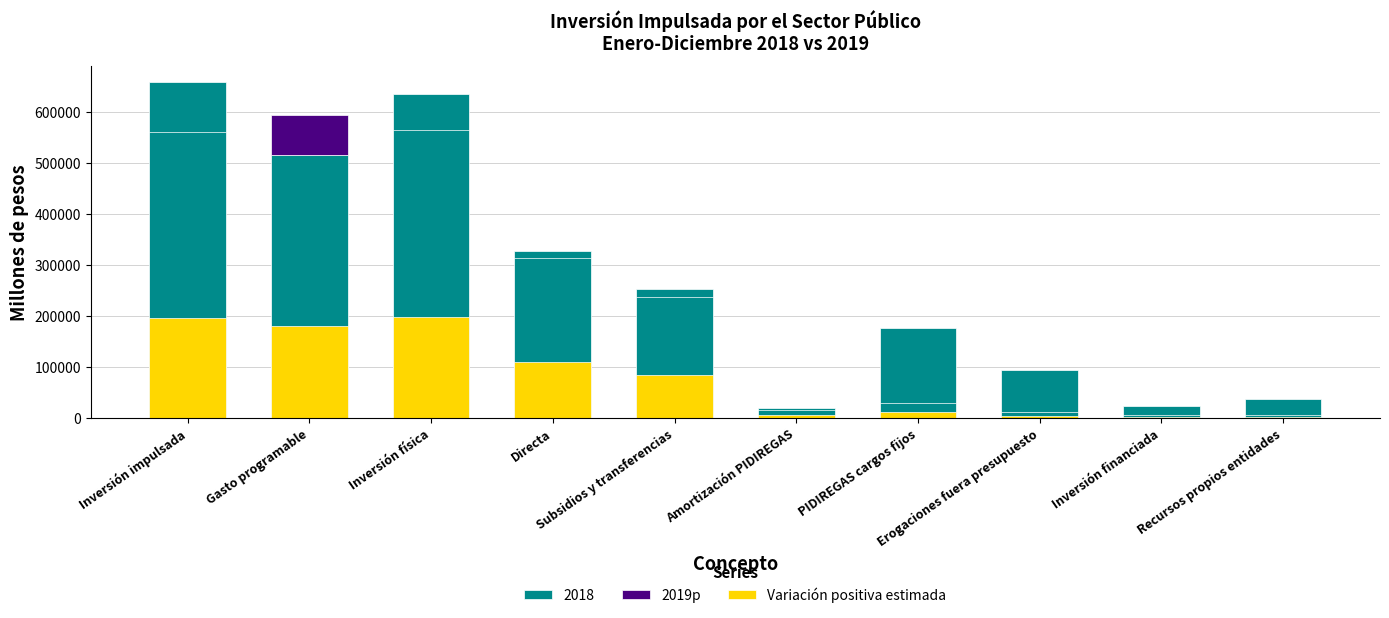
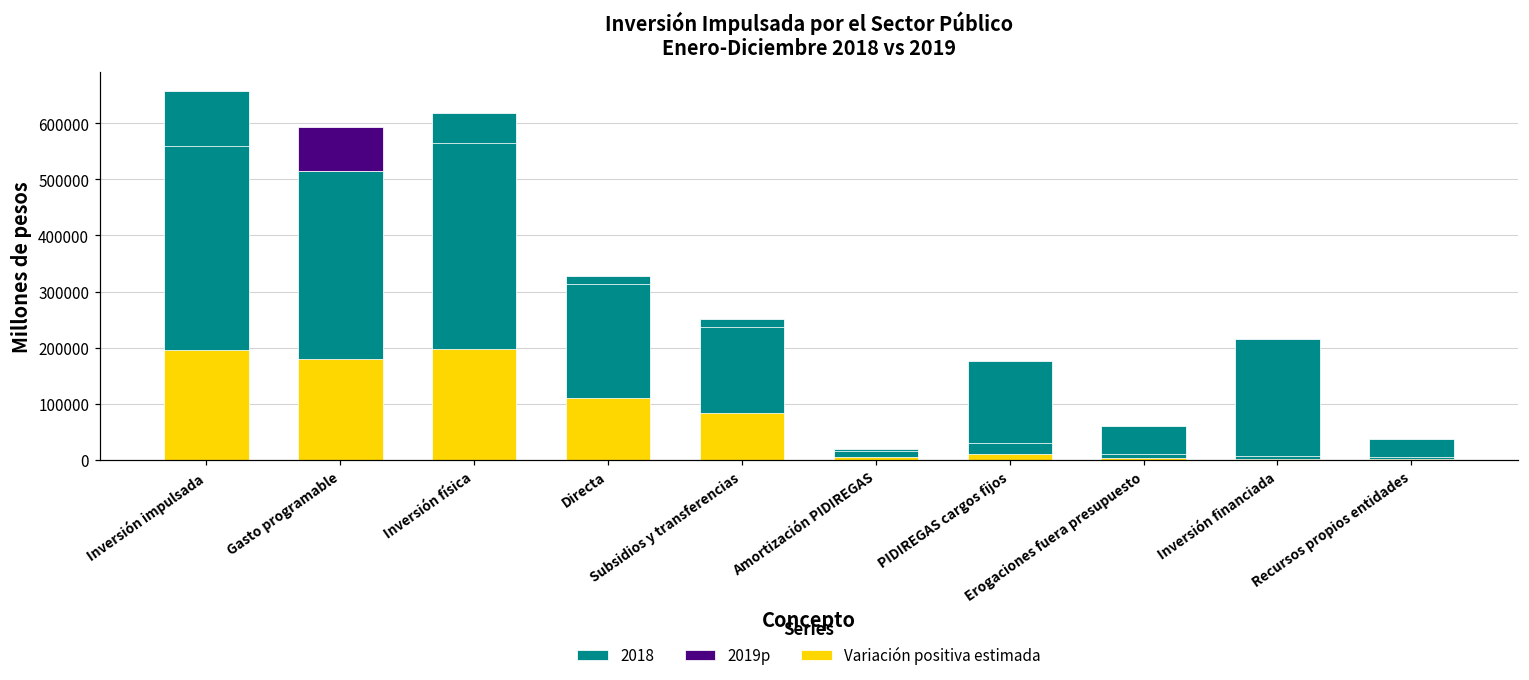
  {
    "2018": {
      "Inversión impulsada": 660000,
      "Gasto programable": 510000,
-     "Inversión física": 640000,
+     "Inversión física": 620000,
      "Directa": 330000,
      "Subsidios y transferencias": 250000,
      "Amortización PIDIREGAS": 20000,
      "PIDIREGAS cargos fijos": 180000,
-     "Erogaciones fuera presupuesto": 90000,
-     "Inversión financiada": 20000,
+     "Erogaciones fuera presupuesto": 60000,
+     "Inversión financiada": 220000,
      "Recursos propios entidades": 40000
    }
  }
